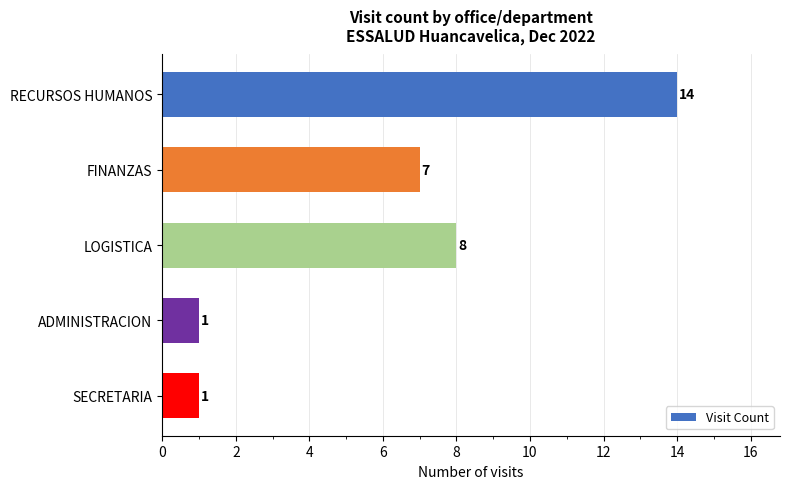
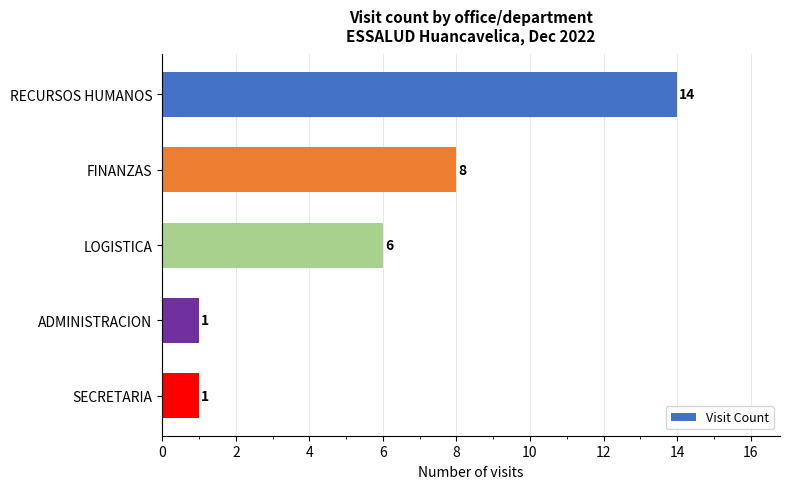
  {
    "RECURSOS HUMANOS": 14,
-   "FINANZAS": 7,
-   "LOGISTICA": 8,
+   "FINANZAS": 8,
+   "LOGISTICA": 6,
    "ADMINISTRACION": 1,
    "SECRETARIA": 1
  }
